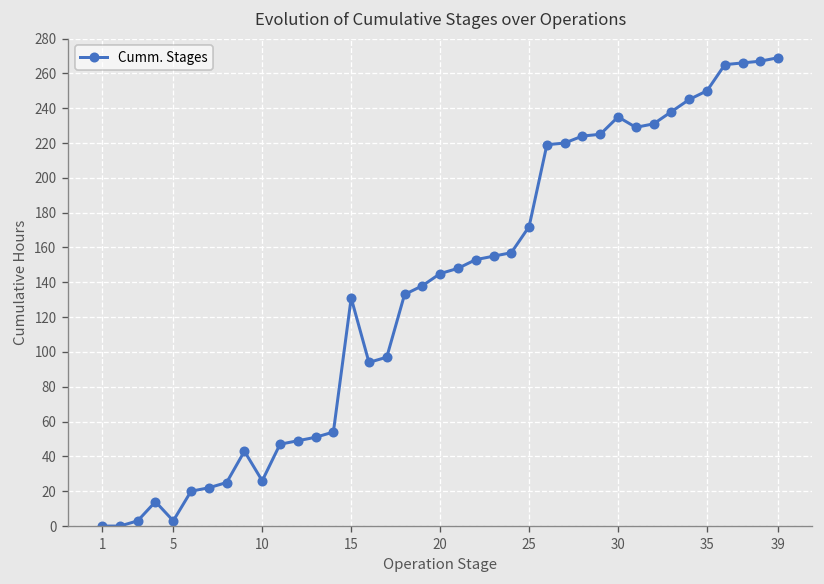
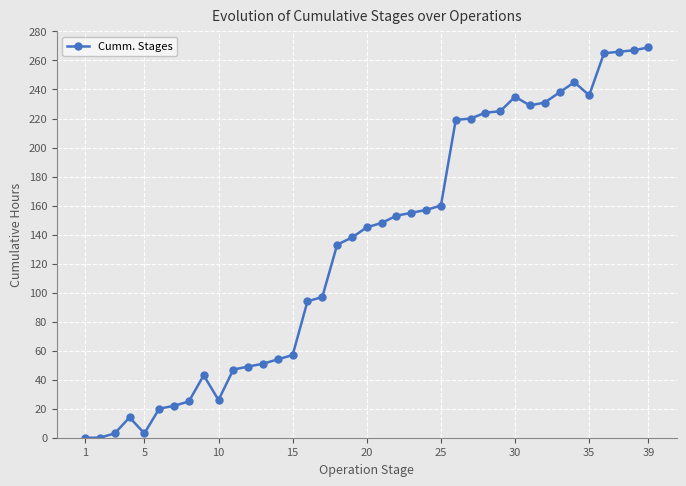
  {
    "1": 0,
    "5": 3,
    "10": 26,
-   "15": 131,
+   "15": 57,
    "20": 145,
-   "25": 172,
+   "25": 160,
    "30": 235,
-   "35": 250,
+   "35": 236,
    "39": 269
  }
